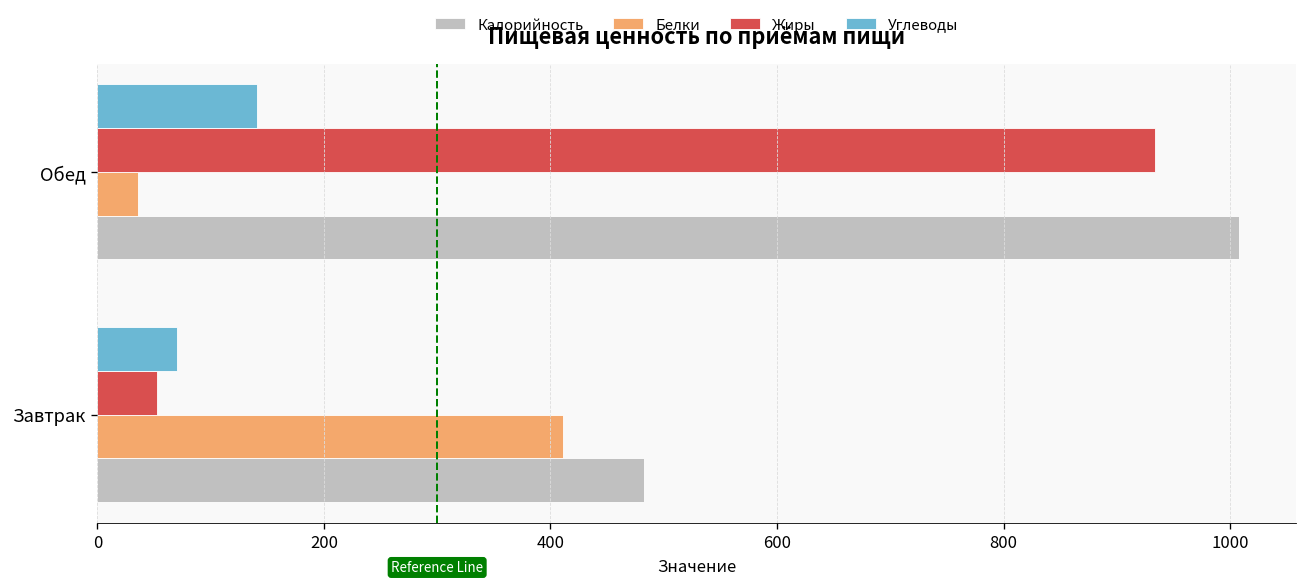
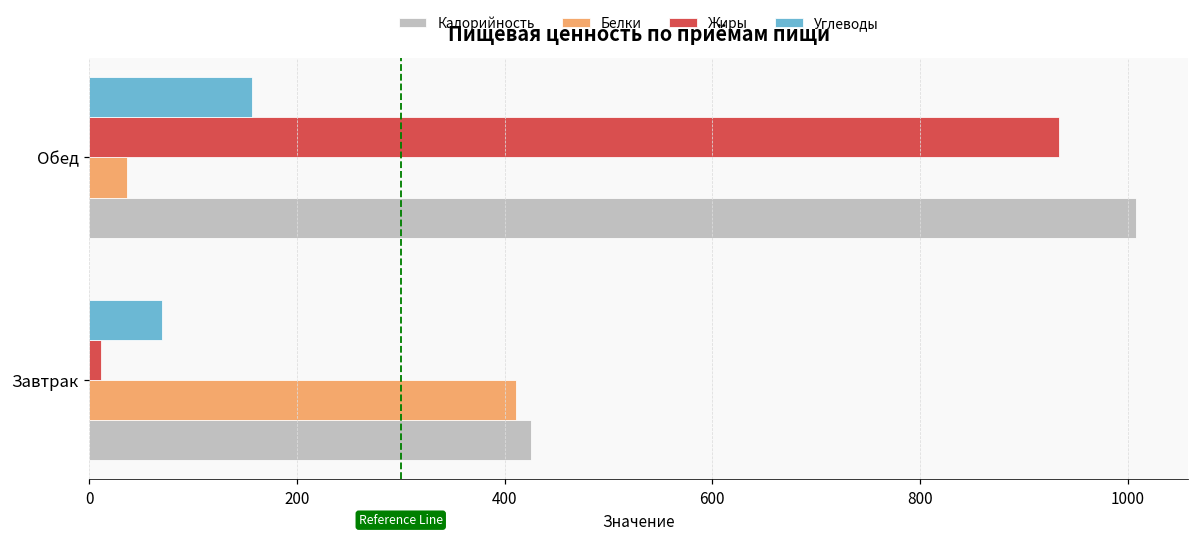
  {
    "Калорийность": {
      "Обед": 1010,
-     "Завтрак": 480
+     "Завтрак": 430
    },
    "Белки": {
      "Обед": 40,
      "Завтрак": 410
    },
    "Жиры": {
      "Обед": 930,
-     "Завтрак": 50
+     "Завтрак": 10
    },
    "Углеводы": {
-     "Обед": 140,
+     "Обед": 160,
      "Завтрак": 70
    }
  }
